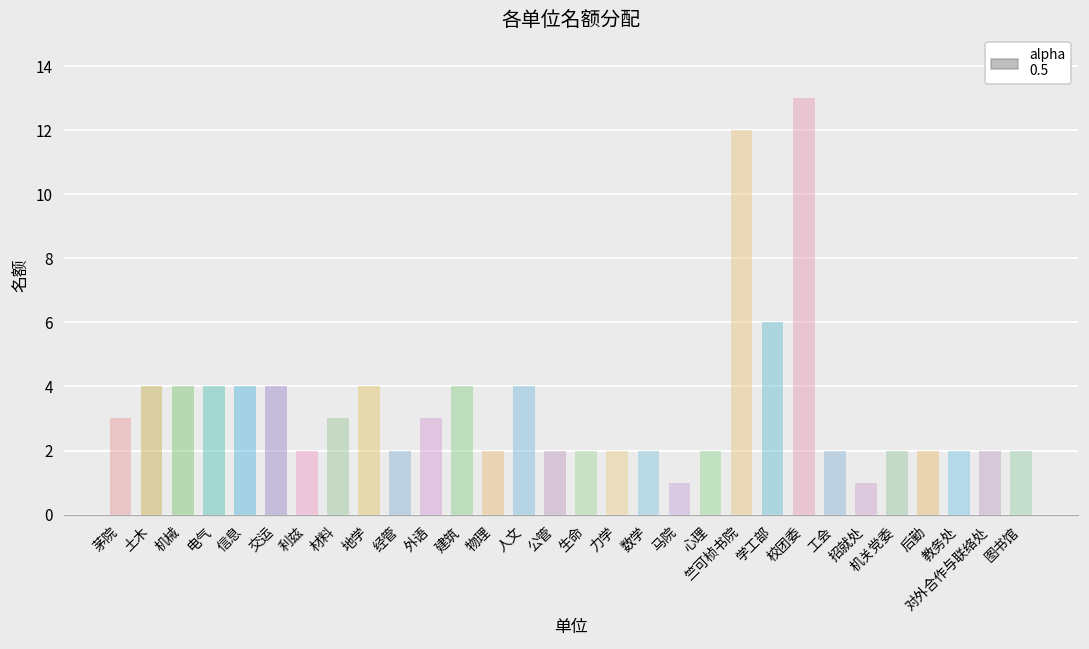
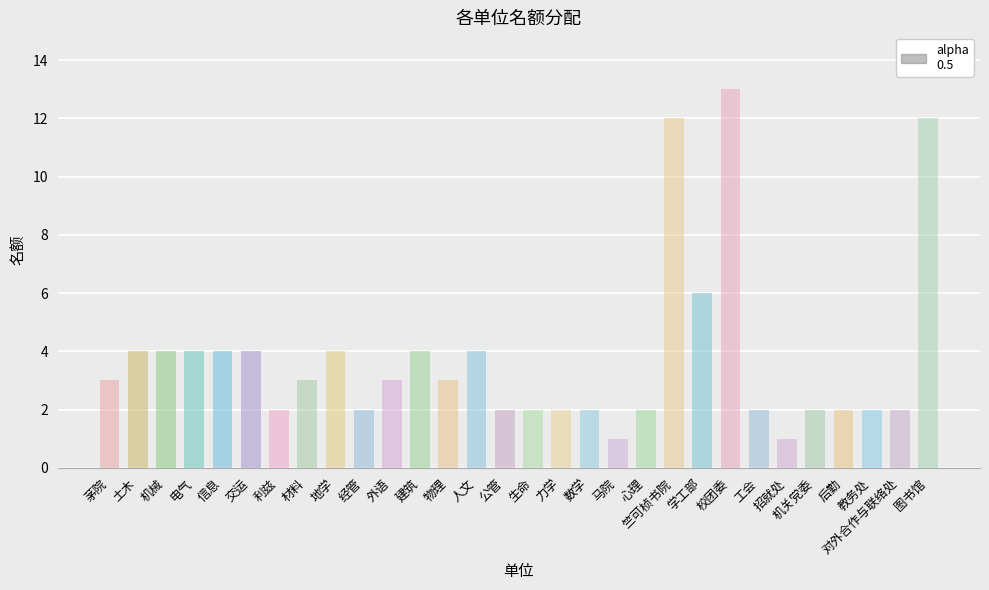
  {
    "茅院": 3,
    "土木": 4,
    "机械": 4,
    "电气": 4,
    "信息": 4,
    "交运": 4,
    "利兹": 2,
    "材料": 3,
    "地学": 4,
    "经管": 2,
    "外语": 3,
    "建筑": 4,
-   "物理": 2,
+   "物理": 3,
    "人文": 4,
    "公管": 2,
    "生命": 2,
    "力学": 2,
    "数学": 2,
    "马院": 1,
    "心理": 2,
    "竺可桢书院": 12,
    "学工部": 6,
    "校团委": 13,
    "工会": 2,
    "招就处": 1,
    "机关党委": 2,
    "后勤": 2,
    "教务处": 2,
    "对外合作与联络处": 2,
-   "图书馆": 2
+   "图书馆": 12
  }
